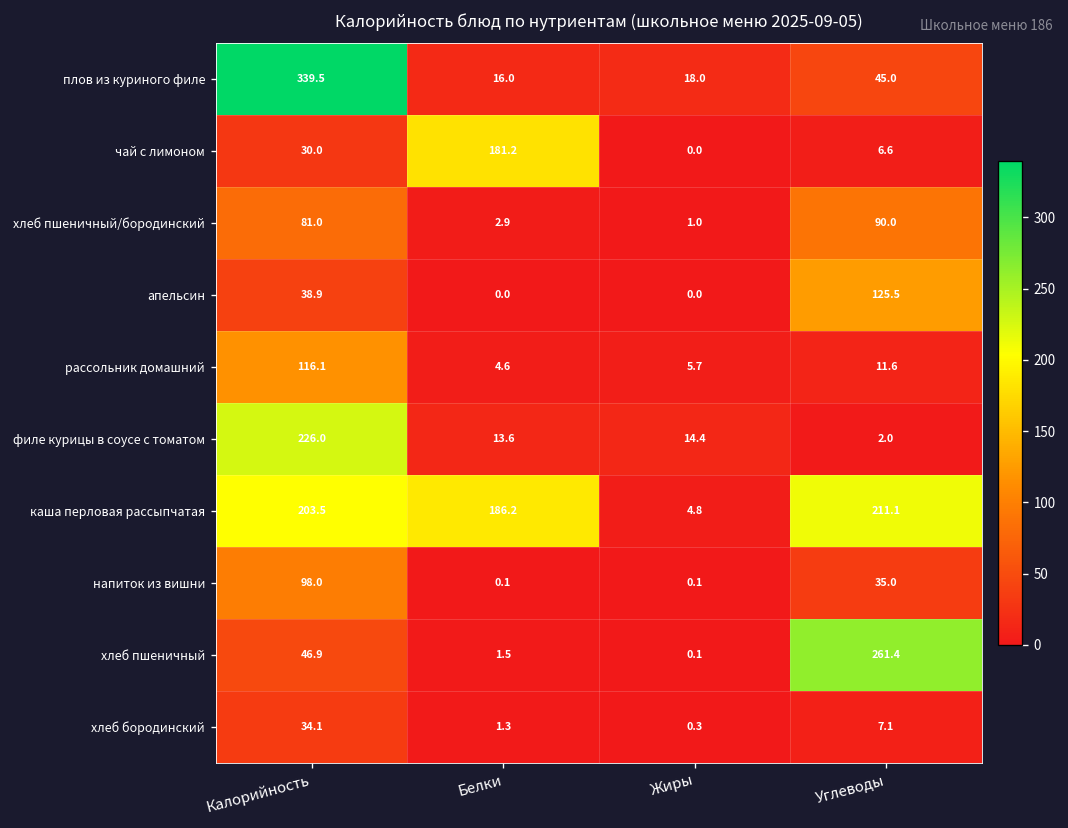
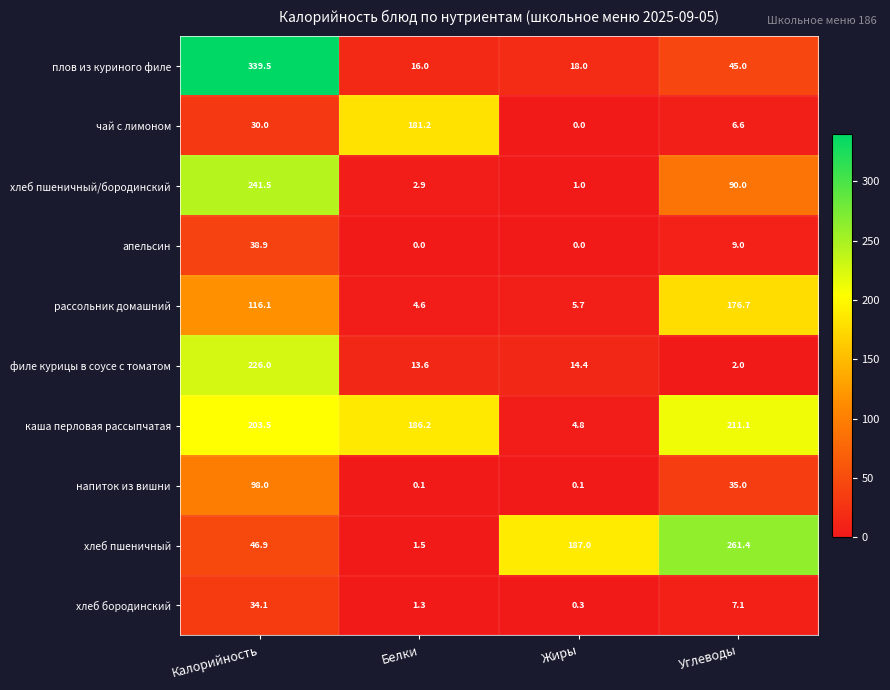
  {
    "плов из куриного филе": {
      "Калорийность": 339.5,
      "Белки": 16.0,
      "Жиры": 18.0,
      "Углеводы": 45.0
    },
    "чай с лимоном": {
      "Калорийность": 30.0,
      "Белки": 181.2,
      "Жиры": 0.0,
      "Углеводы": 6.6
    },
    "хлеб пшеничный/бородинский": {
-     "Калорийность": 81.0,
+     "Калорийность": 241.5,
      "Белки": 2.9,
      "Жиры": 1.0,
      "Углеводы": 90.0
    },
    "апельсин": {
      "Калорийность": 38.9,
      "Белки": 0.0,
      "Жиры": 0.0,
-     "Углеводы": 125.5
+     "Углеводы": 9.0
    },
    "рассольник домашний": {
      "Калорийность": 116.1,
      "Белки": 4.6,
      "Жиры": 5.7,
-     "Углеводы": 11.6
+     "Углеводы": 176.7
    },
    "филе курицы в соусе с томатом": {
      "Калорийность": 226.0,
      "Белки": 13.6,
      "Жиры": 14.4,
      "Углеводы": 2.0
    },
    "каша перловая рассыпчатая": {
      "Калорийность": 203.5,
      "Белки": 186.2,
      "Жиры": 4.8,
      "Углеводы": 211.1
    },
    "напиток из вишни": {
      "Калорийность": 98.0,
      "Белки": 0.1,
      "Жиры": 0.1,
      "Углеводы": 35.0
    },
    "хлеб пшеничный": {
      "Калорийность": 46.9,
      "Белки": 1.5,
-     "Жиры": 0.1,
+     "Жиры": 187.0,
      "Углеводы": 261.4
    },
    "хлеб бородинский": {
      "Калорийность": 34.1,
      "Белки": 1.3,
      "Жиры": 0.3,
      "Углеводы": 7.1
    }
  }
